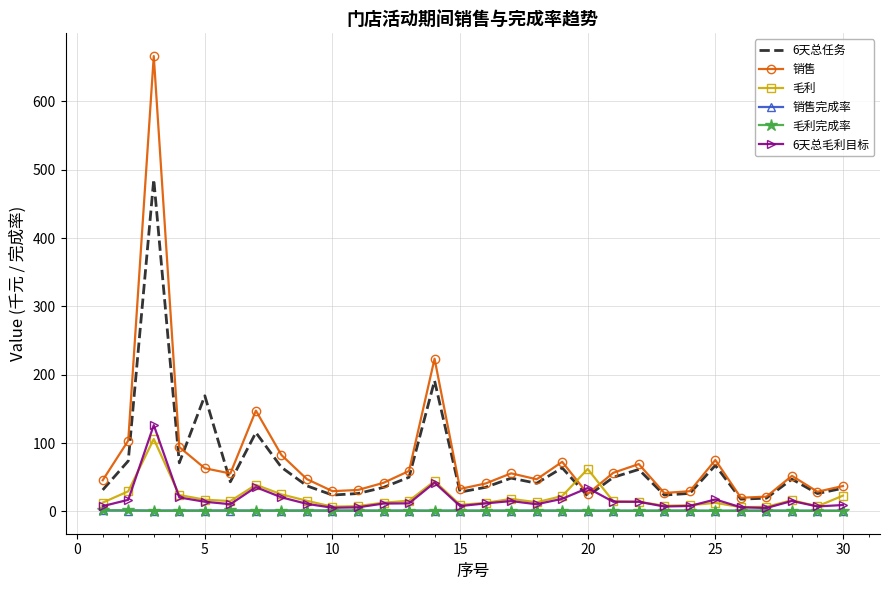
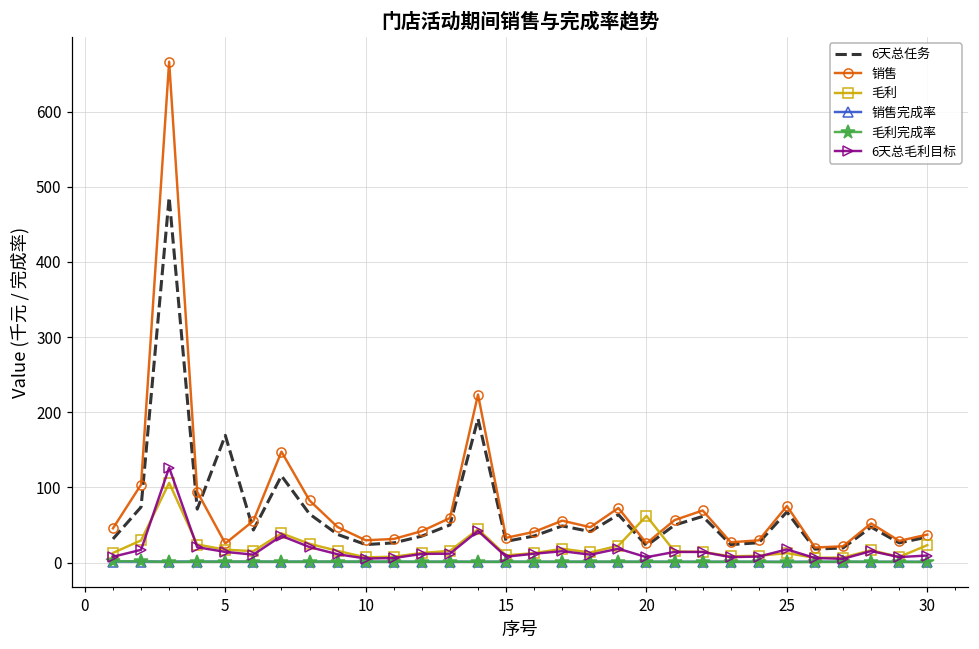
  {
    "6天总任务": {
      "5": 170,
      "10": 20,
      "15": 30,
      "25": 70
    },
    "销售": {
-     "5": 60,
+     "5": 30,
      "10": 30,
      "15": 30,
      "25": 80
    },
    "毛利": {
      "20": 60,
      "25": 10,
      "30": 20
    },
    "6天总毛利目标": {
-     "20": 30,
+     "20": 10,
      "25": 20,
      "30": 10
    }
  }
